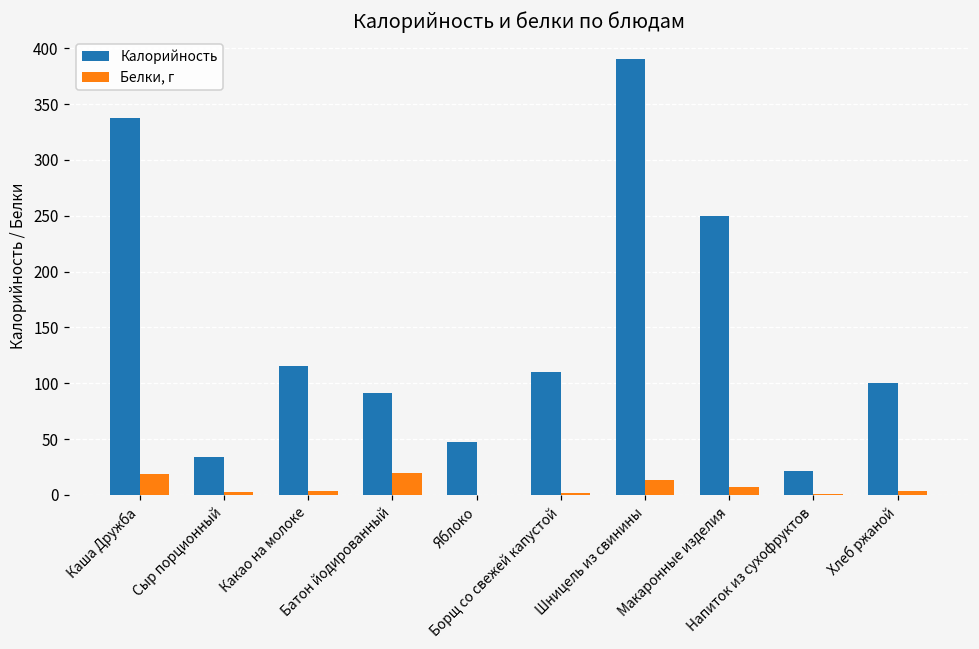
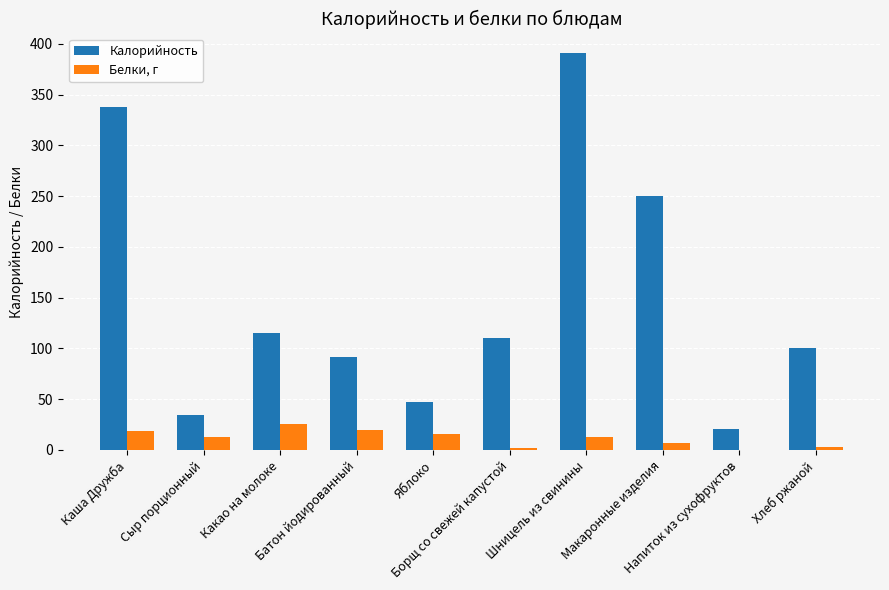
  {
    "Калорийность": {
      "Каша Дружба": 338,
      "Сыр порционный": 34,
      "Какао на молоке": 115,
      "Батон йодированный": 92,
      "Яблоко": 47,
      "Борщ со свежей капустой": 110,
      "Шницель из свинины": 391,
      "Макаронные изделия": 250,
      "Напиток из сухофруктов": 21,
      "Хлеб ржаной": 100
    },
    "Белки, г": {
      "Каша Дружба": 19,
-     "Сыр порционный": 3,
-     "Какао на молоке": 3,
+     "Сыр порционный": 13,
+     "Какао на молоке": 25,
      "Батон йодированный": 20,
-     "Яблоко": 0,
+     "Яблоко": 16,
      "Шницель из свинины": 13,
      "Макаронные изделия": 7,
      "Хлеб ржаной": 3
    }
  }
